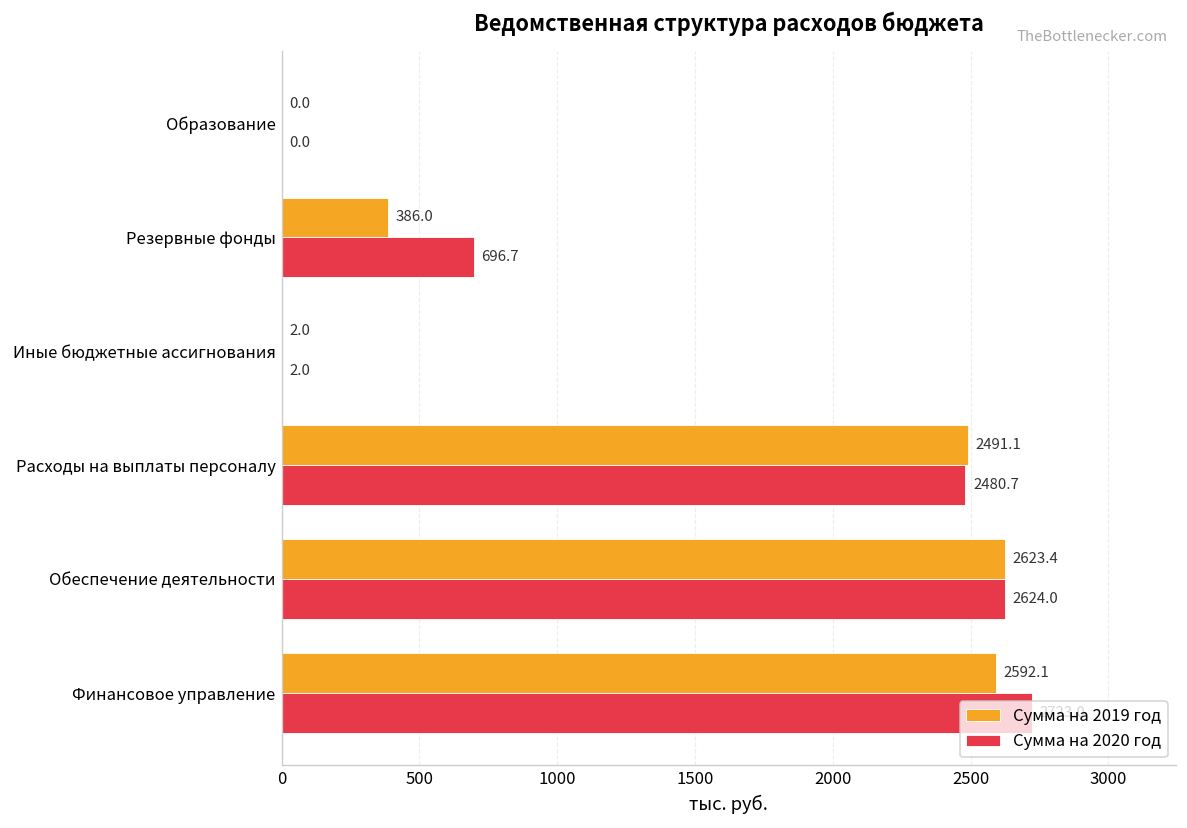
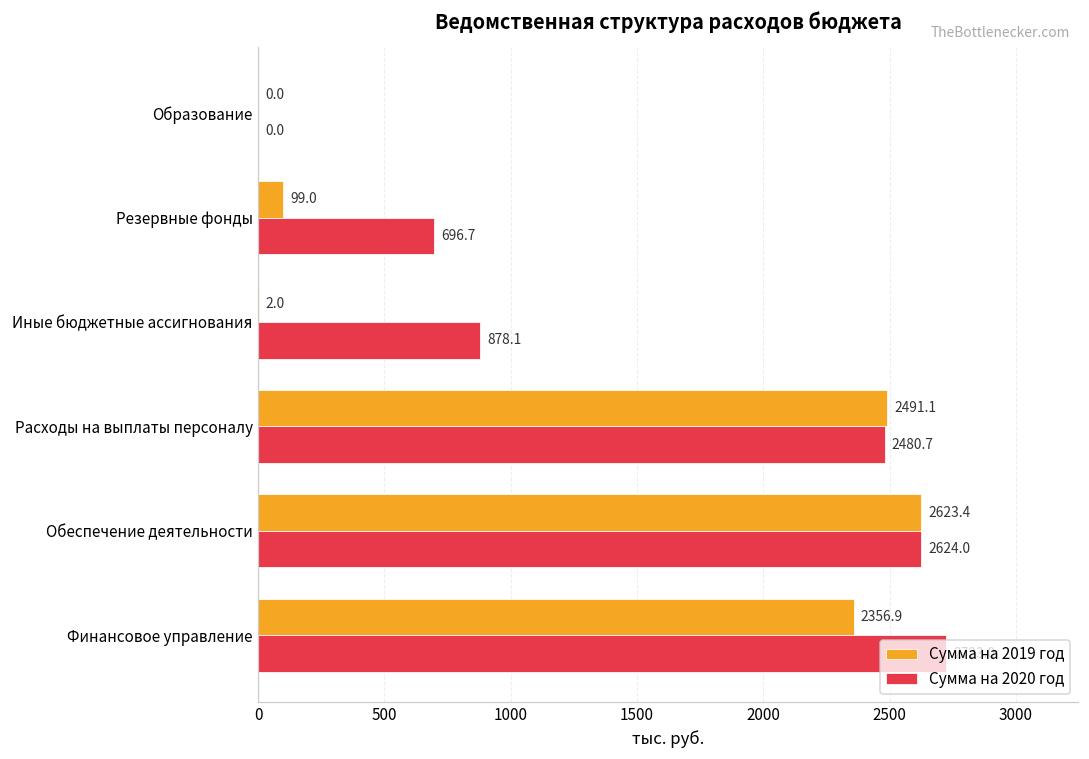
  {
    "Сумма на 2019 год": {
      "Образование": 0.0,
-     "Резервные фонды": 386.0,
+     "Резервные фонды": 99.0,
      "Иные бюджетные ассигнования": 2.0,
      "Расходы на выплаты персоналу": 2491.1,
      "Обеспечение деятельности": 2623.4,
-     "Финансовое управление": 2592.1
+     "Финансовое управление": 2356.9
    },
    "Сумма на 2020 год": {
      "Образование": 0.0,
      "Резервные фонды": 696.7,
-     "Иные бюджетные ассигнования": 2.0,
+     "Иные бюджетные ассигнования": 878.1,
      "Расходы на выплаты персоналу": 2480.7,
      "Обеспечение деятельности": 2624.0
    }
  }
